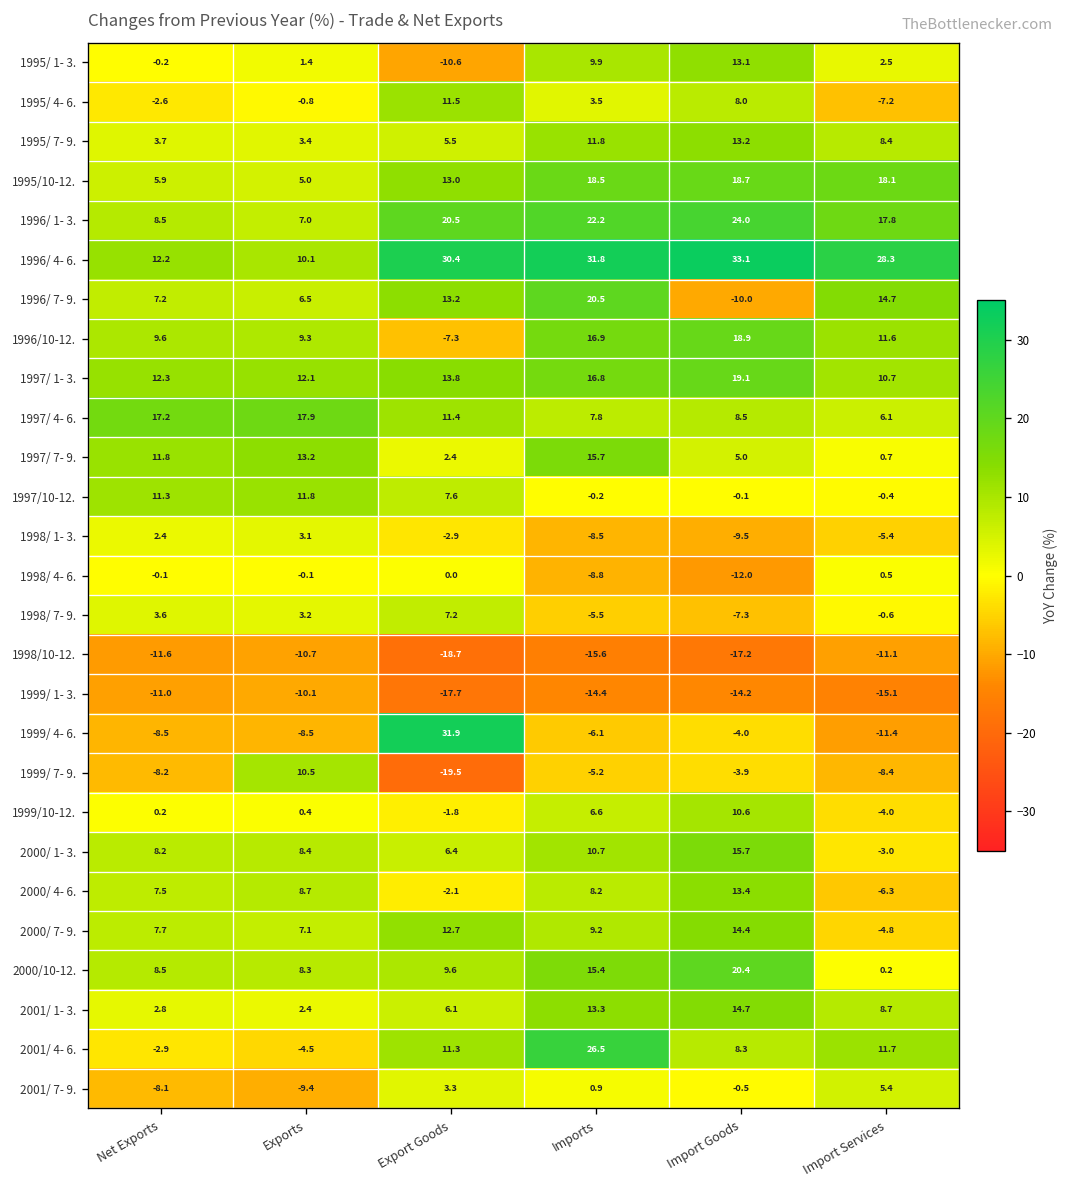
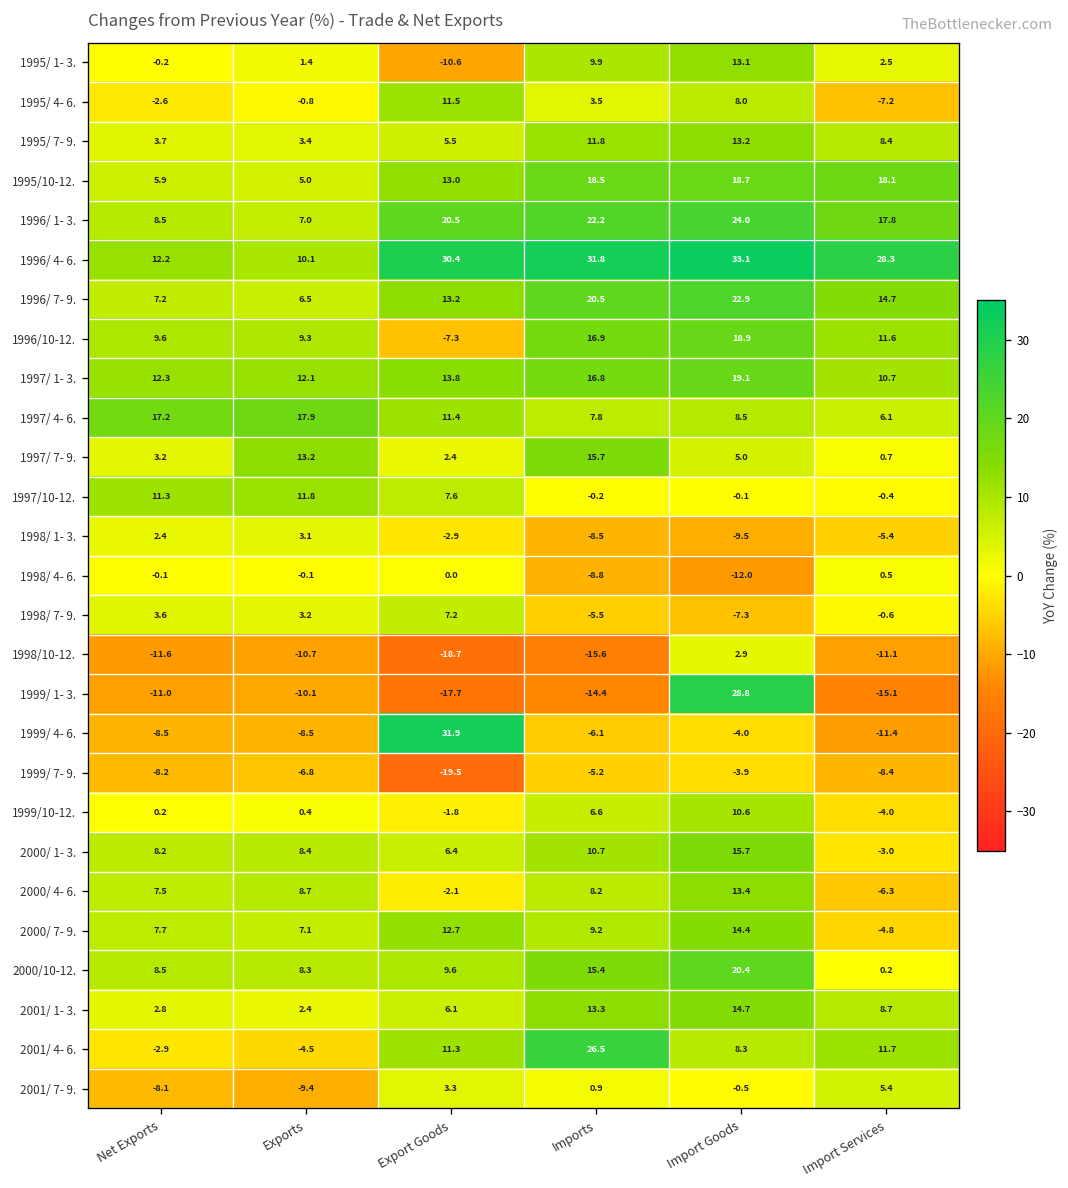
  {
    "1995/ 1- 3.": {
      "Net Exports": -0.2,
      "Exports": 1.4,
      "Export Goods": -10.6,
      "Imports": 9.9,
      "Import Goods": 13.1,
      "Import Services": 2.5
    },
    "1995/ 4- 6.": {
      "Net Exports": -2.6,
      "Exports": -0.8,
      "Export Goods": 11.5,
      "Imports": 3.5,
      "Import Goods": 8.0,
      "Import Services": -7.2
    },
    "1995/ 7- 9.": {
      "Net Exports": 3.7,
      "Exports": 3.4,
      "Export Goods": 5.5,
      "Imports": 11.8,
      "Import Goods": 13.2,
      "Import Services": 8.4
    },
    "1995/10-12.": {
      "Net Exports": 5.9,
      "Exports": 5.0,
      "Export Goods": 13.0,
      "Imports": 18.5,
      "Import Goods": 18.7,
      "Import Services": 18.1
    },
    "1996/ 1- 3.": {
      "Net Exports": 8.5,
      "Exports": 7.0,
      "Export Goods": 20.5,
      "Imports": 22.2,
      "Import Goods": 24.0,
      "Import Services": 17.8
    },
    "1996/ 4- 6.": {
      "Net Exports": 12.2,
      "Exports": 10.1,
      "Export Goods": 30.4,
      "Imports": 31.8,
      "Import Goods": 33.1,
      "Import Services": 28.3
    },
    "1996/ 7- 9.": {
      "Net Exports": 7.2,
      "Exports": 6.5,
      "Export Goods": 13.2,
      "Imports": 20.5,
-     "Import Goods": -10.0,
+     "Import Goods": 22.9,
      "Import Services": 14.7
    },
    "1996/10-12.": {
      "Net Exports": 9.6,
      "Exports": 9.3,
      "Export Goods": -7.3,
      "Imports": 16.9,
      "Import Goods": 18.9,
      "Import Services": 11.6
    },
    "1997/ 1- 3.": {
      "Net Exports": 12.3,
      "Exports": 12.1,
      "Export Goods": 13.8,
      "Imports": 16.8,
      "Import Goods": 19.1,
      "Import Services": 10.7
    },
    "1997/ 4- 6.": {
      "Net Exports": 17.2,
      "Exports": 17.9,
      "Export Goods": 11.4,
      "Imports": 7.8,
      "Import Goods": 8.5,
      "Import Services": 6.1
    },
    "1997/ 7- 9.": {
-     "Net Exports": 11.8,
+     "Net Exports": 3.2,
      "Exports": 13.2,
      "Export Goods": 2.4,
      "Imports": 15.7,
      "Import Goods": 5.0,
      "Import Services": 0.7
    },
    "1997/10-12.": {
      "Net Exports": 11.3,
      "Exports": 11.8,
      "Export Goods": 7.6,
      "Imports": -0.2,
      "Import Goods": -0.1,
      "Import Services": -0.4
    },
    "1998/ 1- 3.": {
      "Net Exports": 2.4,
      "Exports": 3.1,
      "Export Goods": -2.9,
      "Imports": -8.5,
      "Import Goods": -9.5,
      "Import Services": -5.4
    },
    "1998/ 4- 6.": {
      "Net Exports": -0.1,
      "Exports": -0.1,
      "Export Goods": 0.0,
      "Imports": -8.8,
      "Import Goods": -12.0,
      "Import Services": 0.5
    },
    "1998/ 7- 9.": {
      "Net Exports": 3.6,
      "Exports": 3.2,
      "Export Goods": 7.2,
      "Imports": -5.5,
      "Import Goods": -7.3,
      "Import Services": -0.6
    },
    "1998/10-12.": {
      "Net Exports": -11.6,
      "Exports": -10.7,
      "Export Goods": -18.7,
      "Imports": -15.6,
-     "Import Goods": -17.2,
+     "Import Goods": 2.9,
      "Import Services": -11.1
    },
    "1999/ 1- 3.": {
      "Net Exports": -11.0,
      "Exports": -10.1,
      "Export Goods": -17.7,
      "Imports": -14.4,
-     "Import Goods": -14.2,
+     "Import Goods": 28.8,
      "Import Services": -15.1
    },
    "1999/ 4- 6.": {
      "Net Exports": -8.5,
      "Exports": -8.5,
      "Export Goods": 31.9,
      "Imports": -6.1,
      "Import Goods": -4.0,
      "Import Services": -11.4
    },
    "1999/ 7- 9.": {
      "Net Exports": -8.2,
-     "Exports": 10.5,
+     "Exports": -6.8,
      "Export Goods": -19.5,
      "Imports": -5.2,
      "Import Goods": -3.9,
      "Import Services": -8.4
    },
    "1999/10-12.": {
      "Net Exports": 0.2,
      "Exports": 0.4,
      "Export Goods": -1.8,
      "Imports": 6.6,
      "Import Goods": 10.6,
      "Import Services": -4.0
    },
    "2000/ 1- 3.": {
      "Net Exports": 8.2,
      "Exports": 8.4,
      "Export Goods": 6.4,
      "Imports": 10.7,
      "Import Goods": 15.7,
      "Import Services": -3.0
    },
    "2000/ 4- 6.": {
      "Net Exports": 7.5,
      "Exports": 8.7,
      "Export Goods": -2.1,
      "Imports": 8.2,
      "Import Goods": 13.4,
      "Import Services": -6.3
    },
    "2000/ 7- 9.": {
      "Net Exports": 7.7,
      "Exports": 7.1,
      "Export Goods": 12.7,
      "Imports": 9.2,
      "Import Goods": 14.4,
      "Import Services": -4.8
    },
    "2000/10-12.": {
      "Net Exports": 8.5,
      "Exports": 8.3,
      "Export Goods": 9.6,
      "Imports": 15.4,
      "Import Goods": 20.4,
      "Import Services": 0.2
    },
    "2001/ 1- 3.": {
      "Net Exports": 2.8,
      "Exports": 2.4,
      "Export Goods": 6.1,
      "Imports": 13.3,
      "Import Goods": 14.7,
      "Import Services": 8.7
    },
    "2001/ 4- 6.": {
      "Net Exports": -2.9,
      "Exports": -4.5,
      "Export Goods": 11.3,
      "Imports": 26.5,
      "Import Goods": 8.3,
      "Import Services": 11.7
    },
    "2001/ 7- 9.": {
      "Net Exports": -8.1,
      "Exports": -9.4,
      "Export Goods": 3.3,
      "Imports": 0.9,
      "Import Goods": -0.5,
      "Import Services": 5.4
    }
  }
